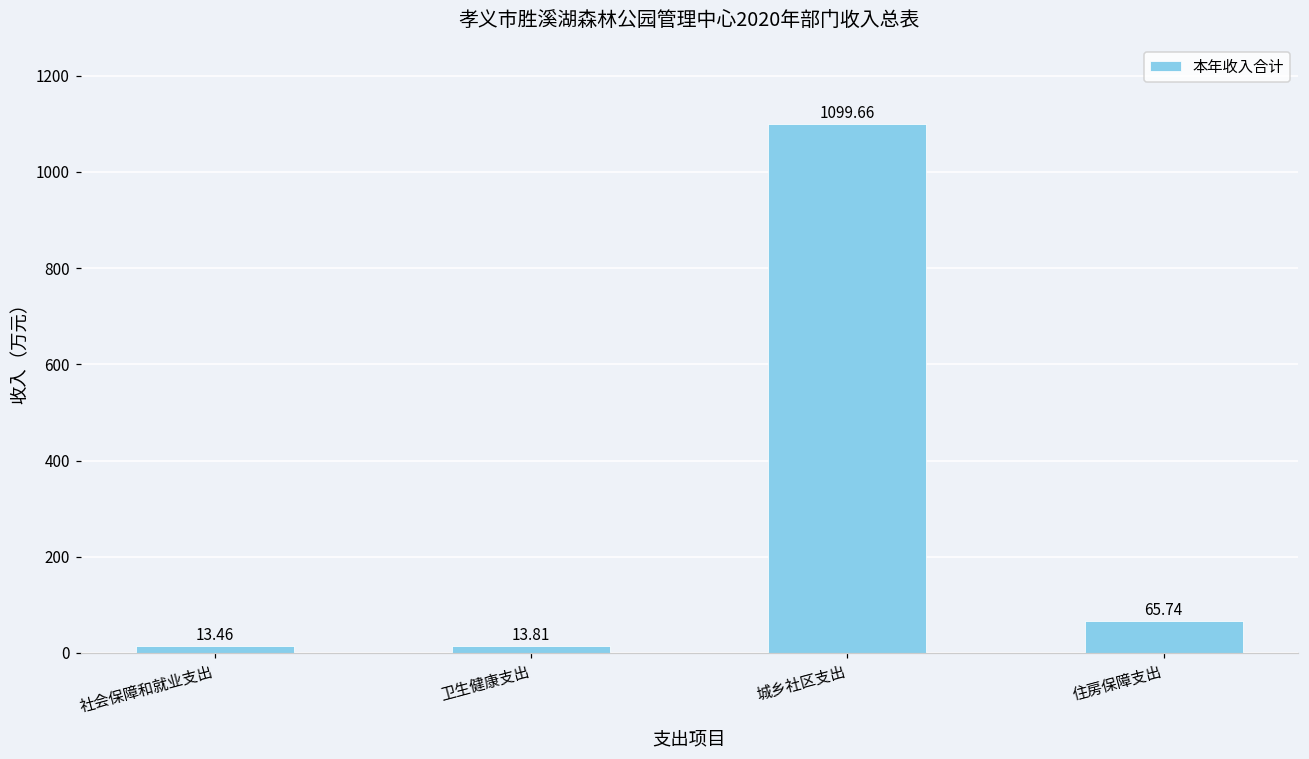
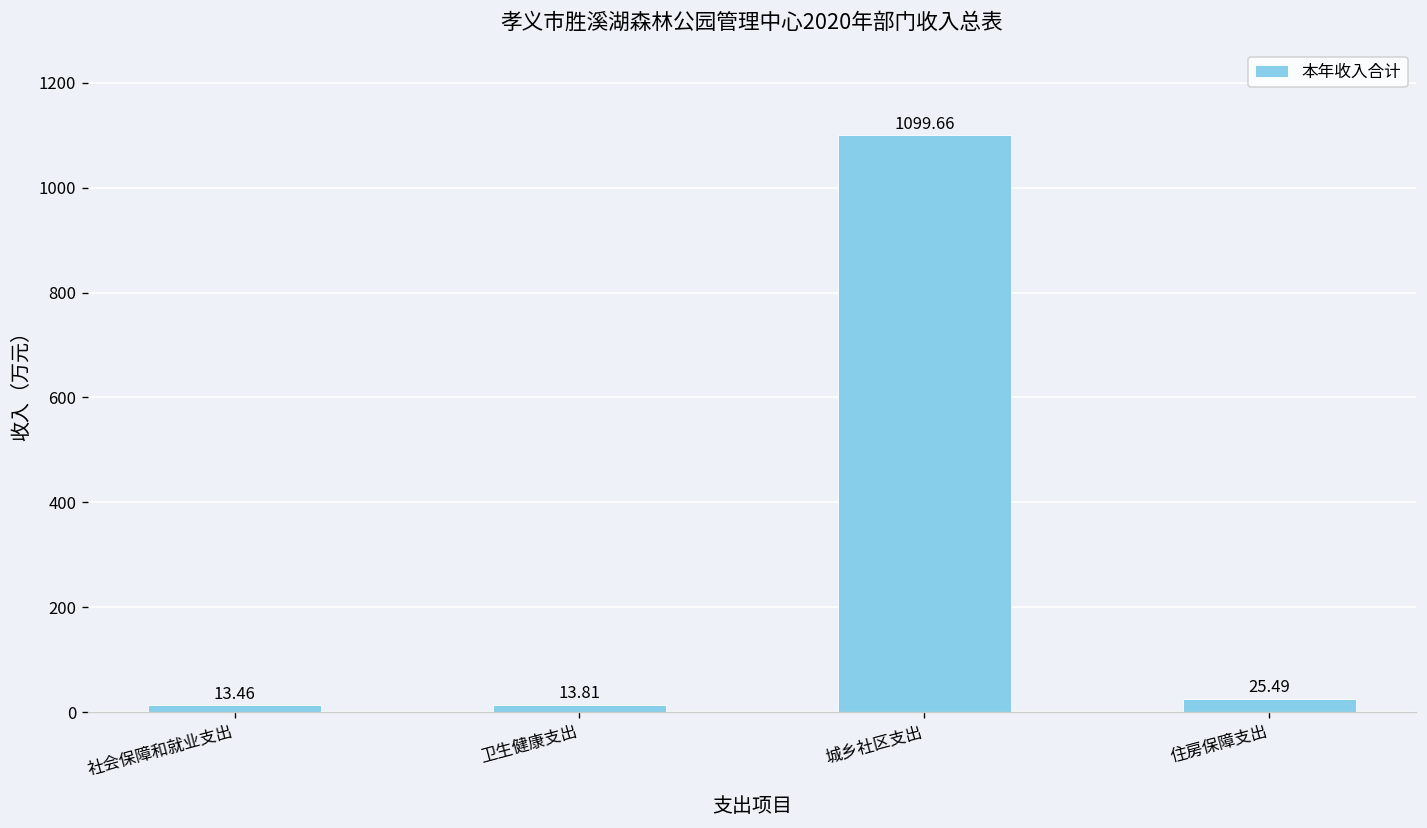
  {
    "社会保障和就业支出": 13.46,
    "卫生健康支出": 13.81,
    "城乡社区支出": 1099.66,
-   "住房保障支出": 65.74
+   "住房保障支出": 25.49
  }
